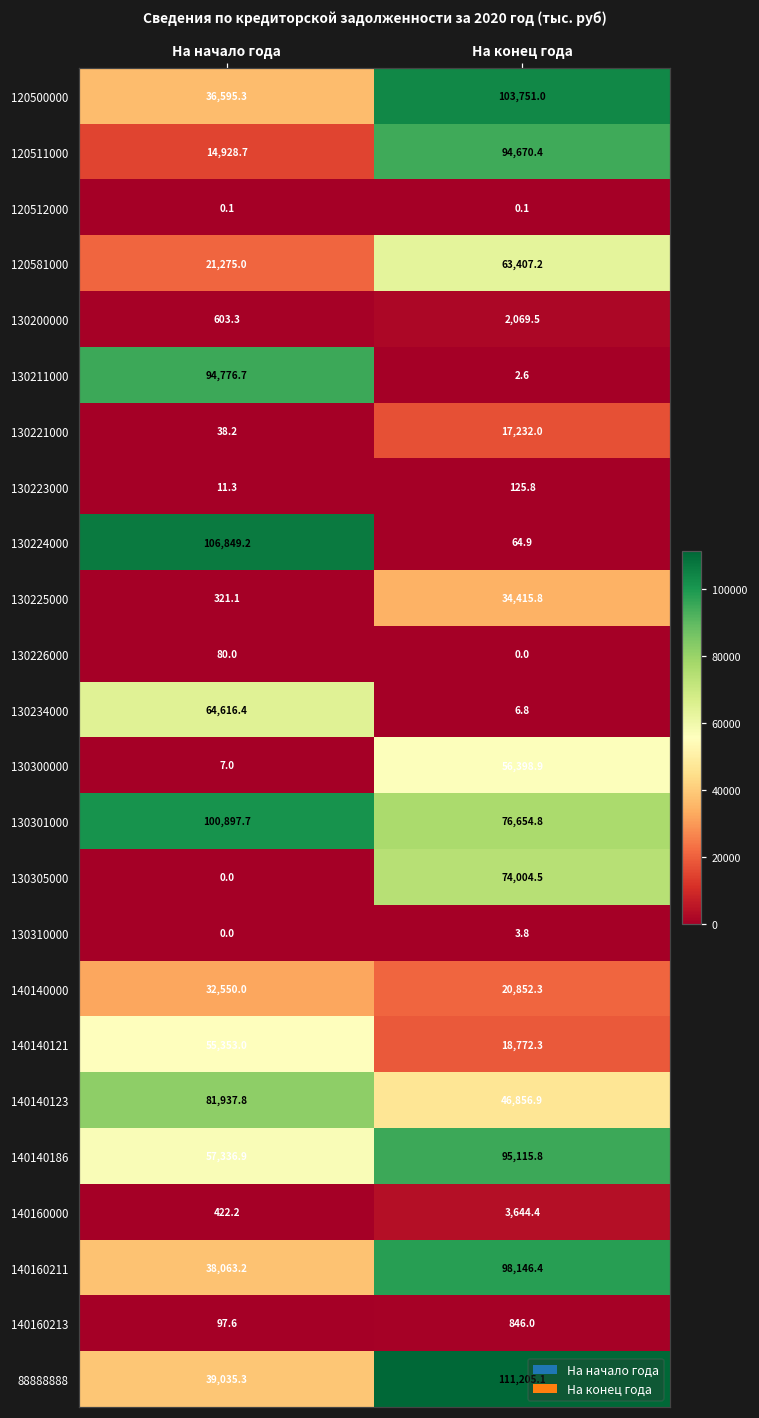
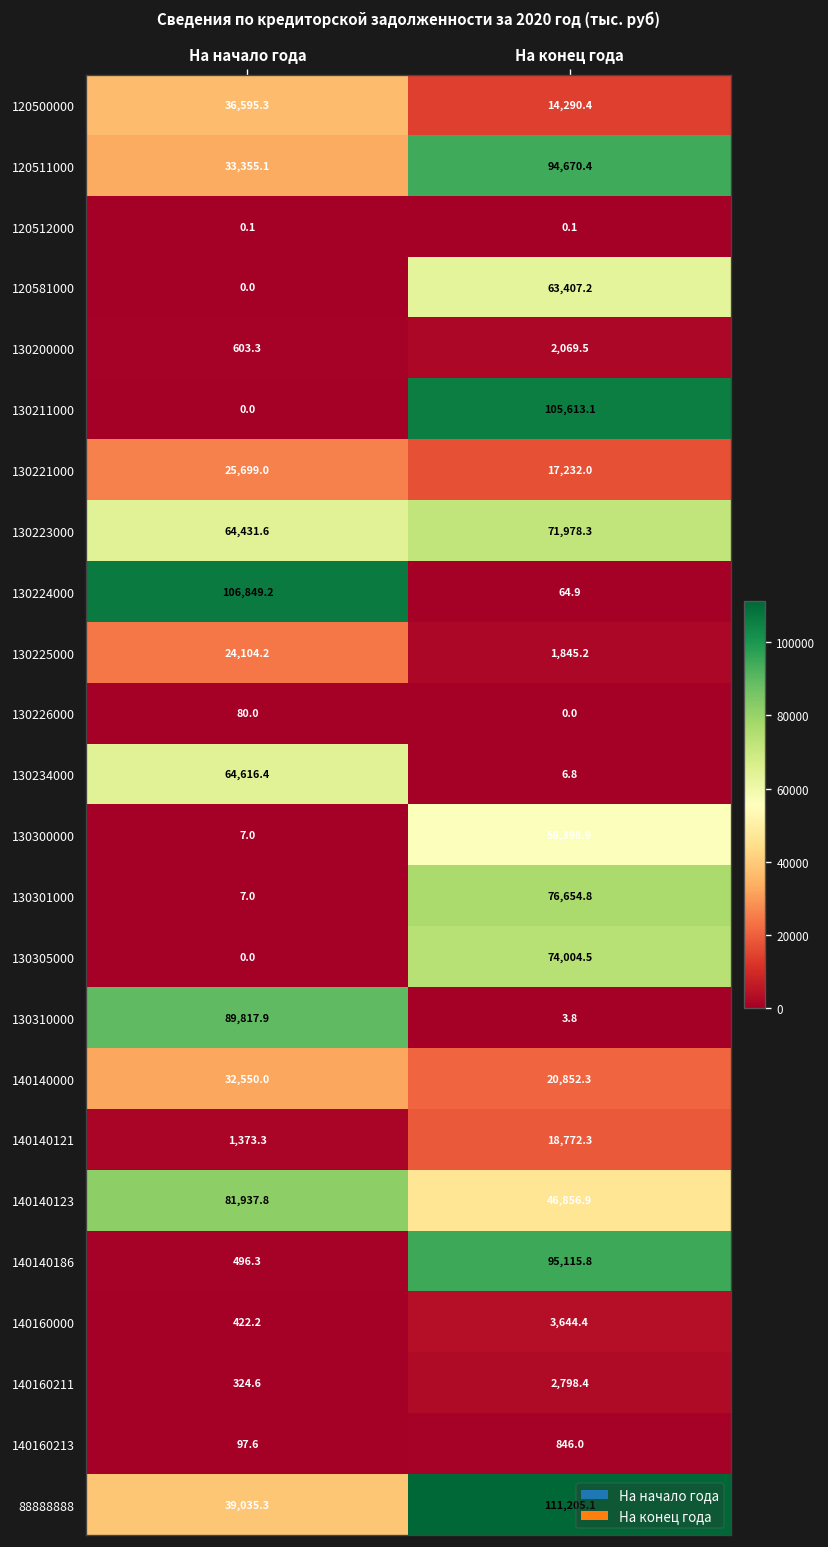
  {
    "120500000": {
      "На начало года": "36,595.3",
-     "На конец года": "103,751.0"
+     "На конец года": "14,290.4"
    },
    "120511000": {
-     "На начало года": "14,928.7",
+     "На начало года": "33,355.1",
      "На конец года": "94,670.4"
    },
    "120512000": {
      "На начало года": "0.1",
      "На конец года": "0.1"
    },
    "120581000": {
-     "На начало года": "21,275.0",
+     "На начало года": "0.0",
      "На конец года": "63,407.2"
    },
    "130200000": {
      "На начало года": "603.3",
      "На конец года": "2,069.5"
    },
    "130211000": {
-     "На начало года": "94,776.7",
-     "На конец года": "2.6"
+     "На начало года": "0.0",
+     "На конец года": "105,613.1"
    },
    "130221000": {
-     "На начало года": "38.2",
+     "На начало года": "25,699.0",
      "На конец года": "17,232.0"
    },
    "130223000": {
-     "На начало года": "11.3",
-     "На конец года": "125.8"
+     "На начало года": "64,431.6",
+     "На конец года": "71,978.3"
    },
    "130224000": {
      "На начало года": "106,849.2",
      "На конец года": "64.9"
    },
    "130225000": {
-     "На начало года": "321.1",
-     "На конец года": "34,415.8"
+     "На начало года": "24,104.2",
+     "На конец года": "1,845.2"
    },
    "130226000": {
      "На начало года": "80.0",
      "На конец года": "0.0"
    },
    "130234000": {
      "На начало года": "64,616.4",
      "На конец года": "6.8"
    },
    "130300000": {
      "На начало года": "7.0",
      "На конец года": "56,398.9"
    },
    "130301000": {
-     "На начало года": "100,897.7",
+     "На начало года": "7.0",
      "На конец года": "76,654.8"
    },
    "130305000": {
      "На начало года": "0.0",
      "На конец года": "74,004.5"
    },
    "130310000": {
-     "На начало года": "0.0",
+     "На начало года": "89,817.9",
      "На конец года": "3.8"
    },
    "140140000": {
      "На начало года": "32,550.0",
      "На конец года": "20,852.3"
    },
    "140140121": {
-     "На начало года": "55,353.0",
+     "На начало года": "1,373.3",
      "На конец года": "18,772.3"
    },
    "140140123": {
      "На начало года": "81,937.8",
      "На конец года": "46,856.9"
    },
    "140140186": {
-     "На начало года": "57,336.9",
+     "На начало года": "496.3",
      "На конец года": "95,115.8"
    },
    "140160000": {
      "На начало года": "422.2",
      "На конец года": "3,644.4"
    },
    "140160211": {
-     "На начало года": "38,063.2",
-     "На конец года": "98,146.4"
+     "На начало года": "324.6",
+     "На конец года": "2,798.4"
    },
    "140160213": {
      "На начало года": "97.6",
      "На конец года": "846.0"
    },
    "88888888": {
      "На начало года": "39,035.3"
    }
  }
